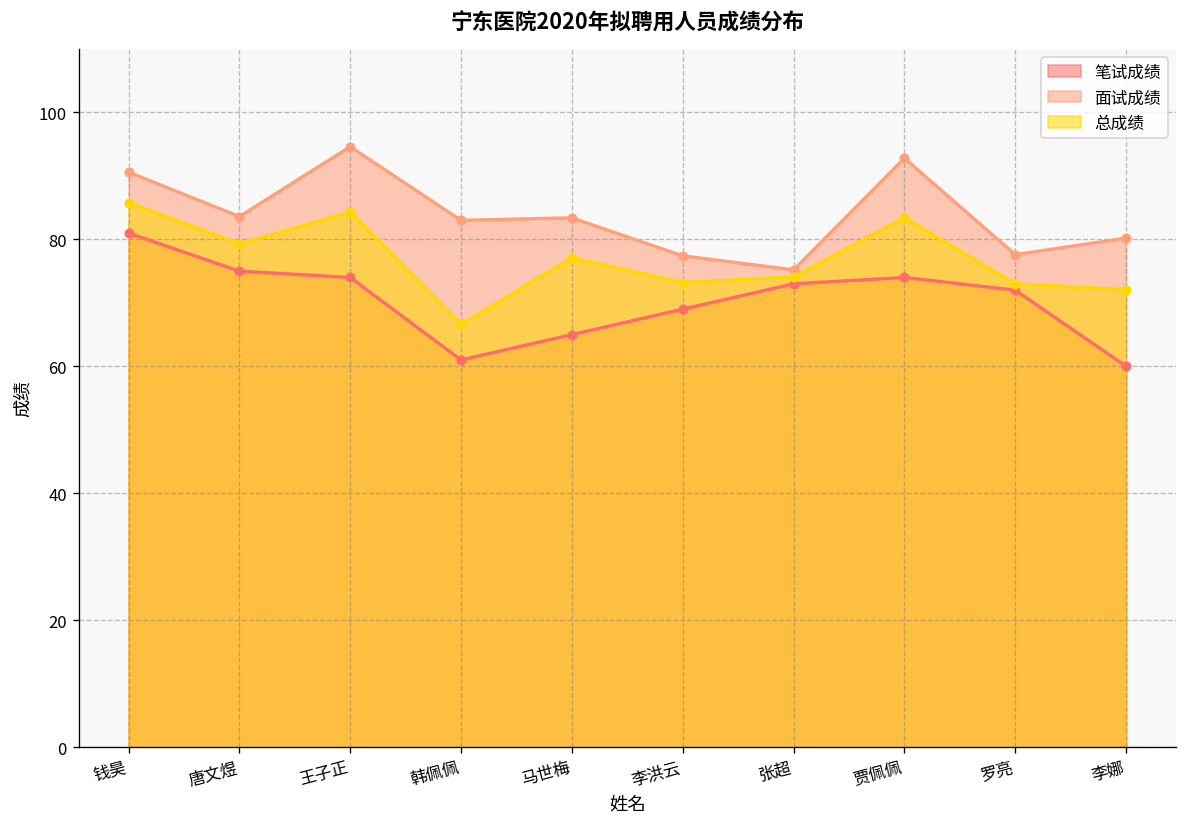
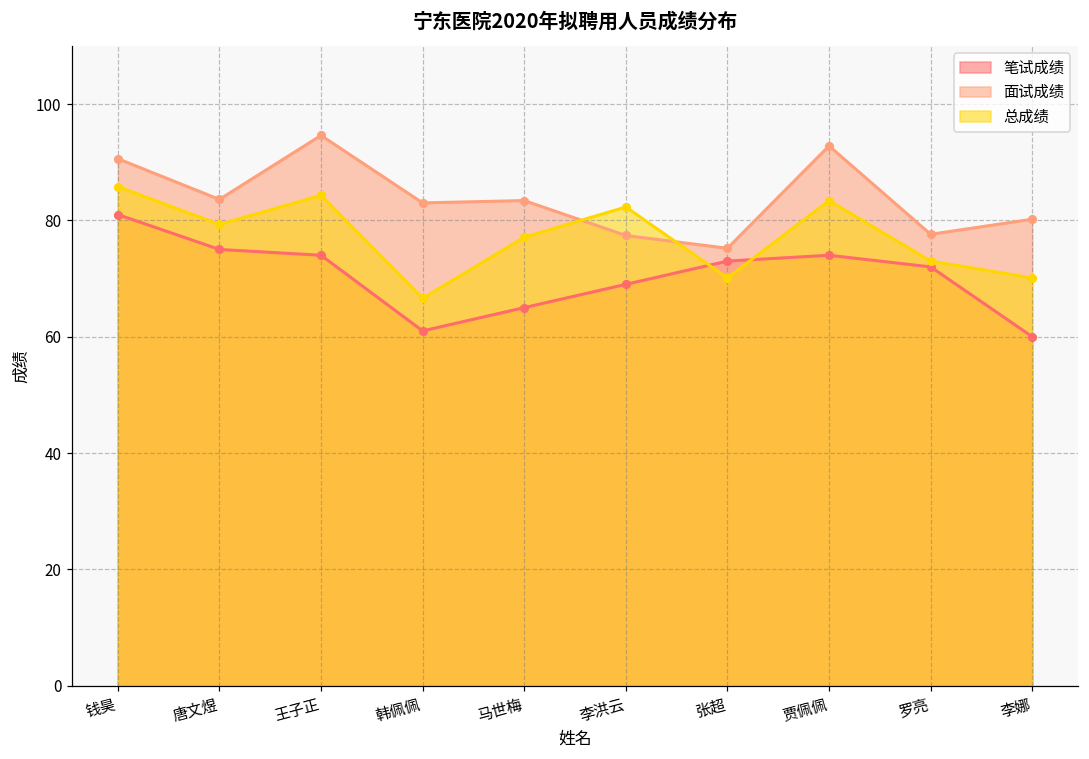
  {
    "总成绩": {
      "钱昊": 86,
      "唐文煜": 79,
      "王子正": 84,
      "韩佩佩": 67,
      "马世梅": 77,
-     "李洪云": 73,
-     "张超": 74,
+     "李洪云": 82,
+     "张超": 70,
      "贾佩佩": 83,
      "罗亮": 73,
-     "李娜": 72
+     "李娜": 70
    }
  }
